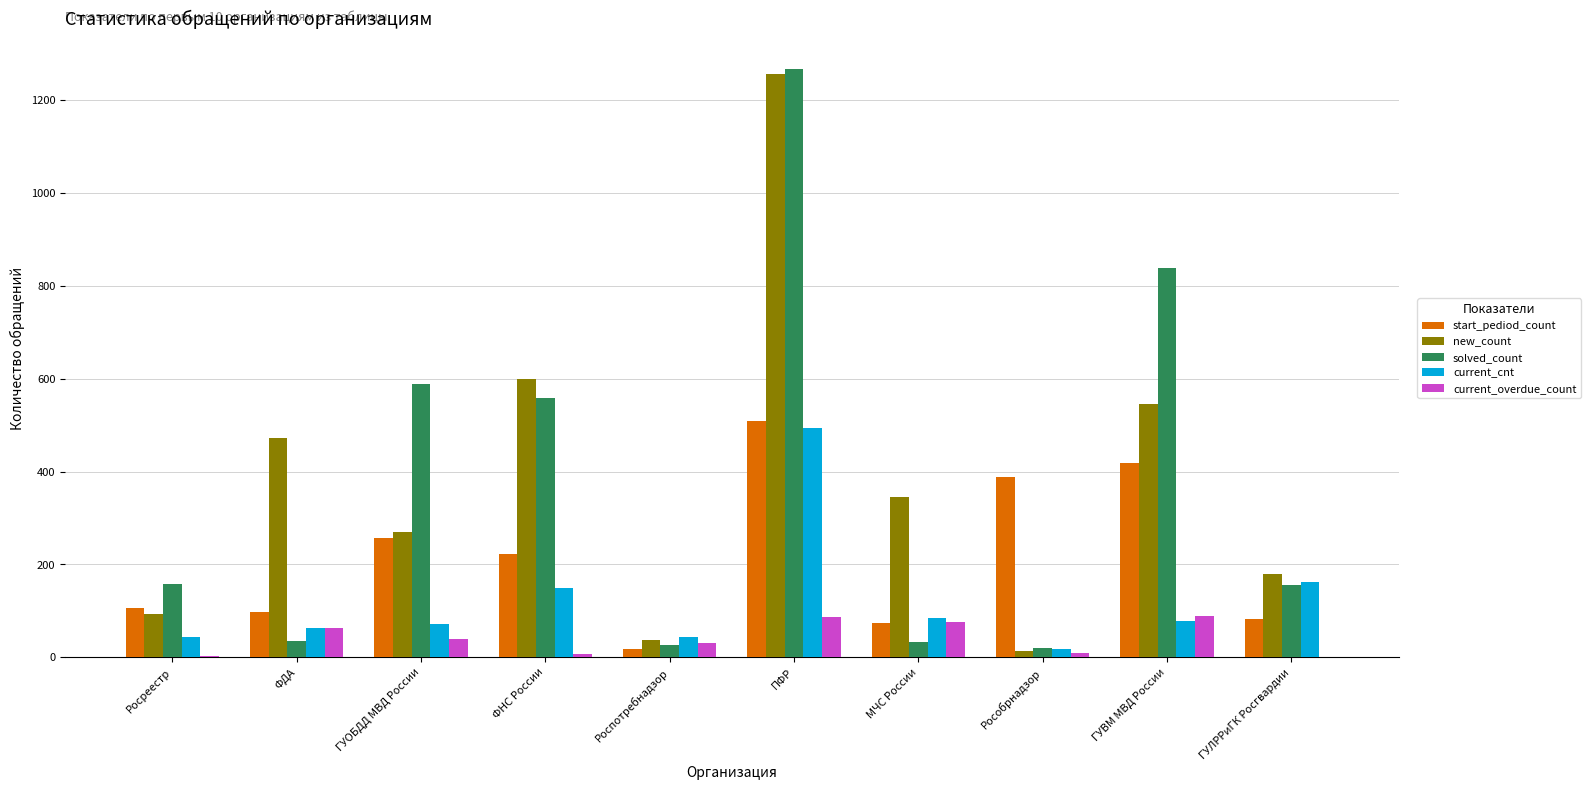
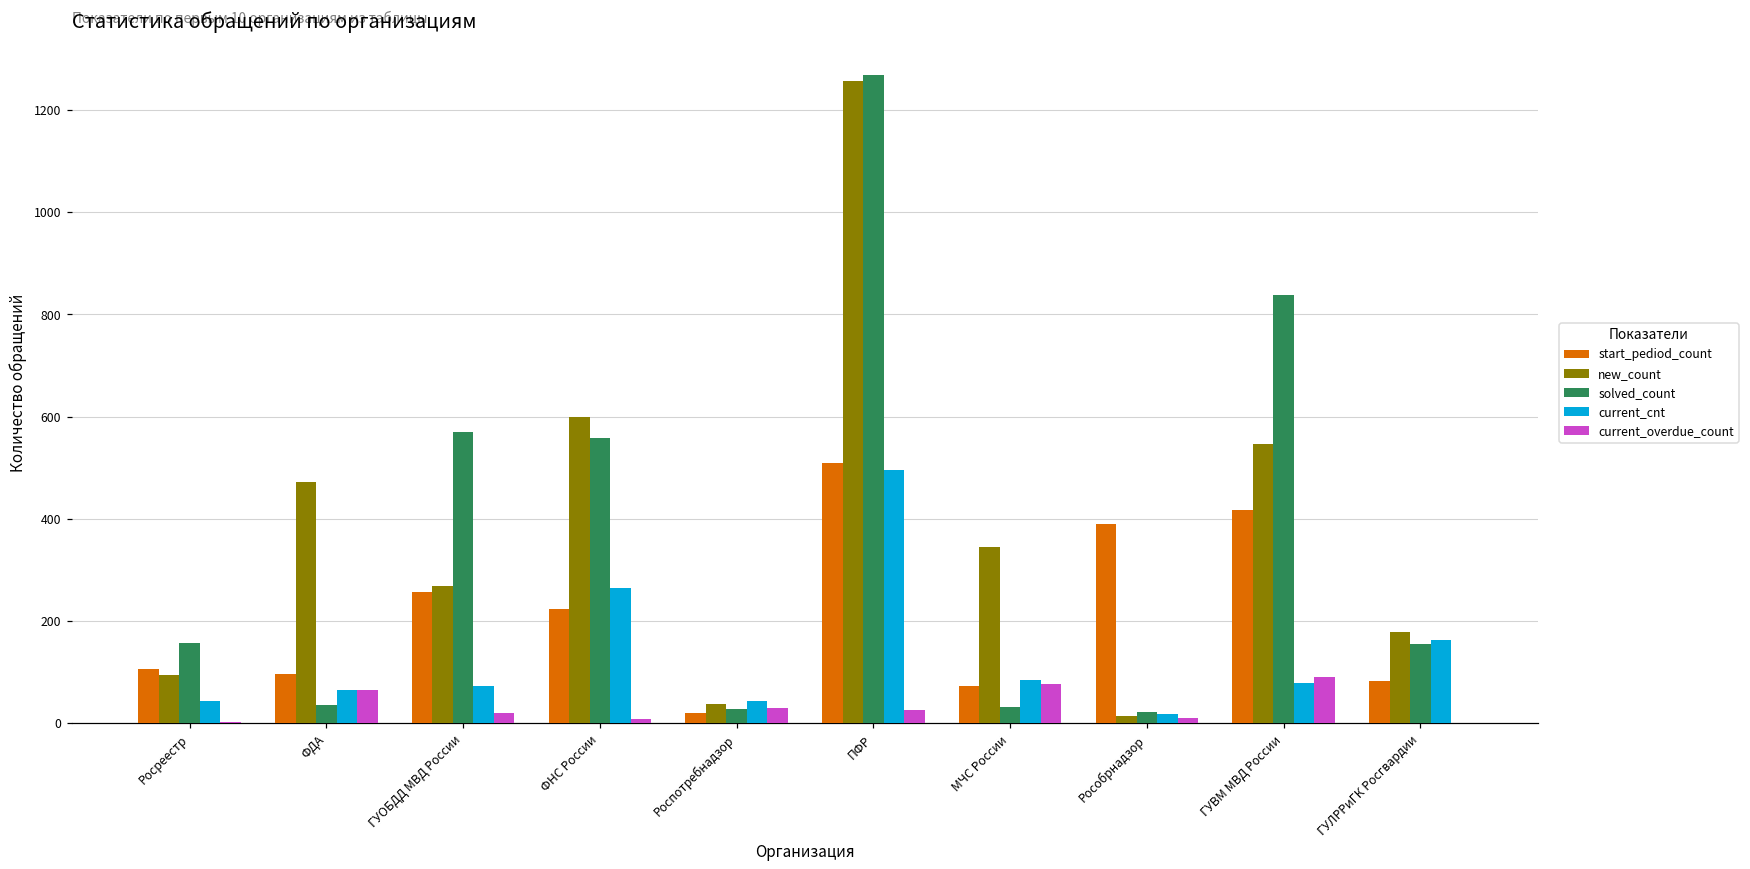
  {
    "start_pediod_count": {
      "Росреестр": 110,
      "ФДА": 100,
      "ГУОБДД МВД России": 260,
      "ФНС России": 220,
      "Роспотребнадзор": 20,
      "ПФР": 510,
      "МЧС России": 70,
      "Рособрнадзор": 390,
      "ГУВМ МВД России": 420,
      "ГУЛРРиГК Росгвардии": 80
    },
    "new_count": {
      "Росреестр": 90,
      "ФДА": 470,
      "ГУОБДД МВД России": 270,
      "ФНС России": 600,
      "Роспотребнадзор": 40,
      "ПФР": 1260,
      "МЧС России": 350,
      "Рособрнадзор": 10,
      "ГУВМ МВД России": 550,
      "ГУЛРРиГК Росгвардии": 180
    },
    "solved_count": {
      "Росреестр": 160,
      "ФДА": 40,
-     "ГУОБДД МВД России": 590,
+     "ГУОБДД МВД России": 570,
      "ФНС России": 560,
      "Роспотребнадзор": 30,
      "ПФР": 1270,
      "МЧС России": 30,
      "Рособрнадзор": 20,
      "ГУВМ МВД России": 840,
      "ГУЛРРиГК Росгвардии": 160
    },
    "current_cnt": {
      "Росреестр": 40,
      "ФДА": 60,
      "ГУОБДД МВД России": 70,
-     "ФНС России": 150,
+     "ФНС России": 260,
      "Роспотребнадзор": 40,
      "ПФР": 500,
      "МЧС России": 90,
      "Рособрнадзор": 20,
      "ГУВМ МВД России": 80,
      "ГУЛРРиГК Росгвардии": 160
    },
    "current_overdue_count": {
      "ФДА": 60,
-     "ГУОБДД МВД России": 40,
+     "ГУОБДД МВД России": 20,
      "ФНС России": 10,
      "Роспотребнадзор": 30,
-     "ПФР": 90,
+     "ПФР": 30,
      "МЧС России": 80,
      "Рособрнадзор": 10,
      "ГУВМ МВД России": 90,
      "ГУЛРРиГК Росгвардии": 0
    }
  }
